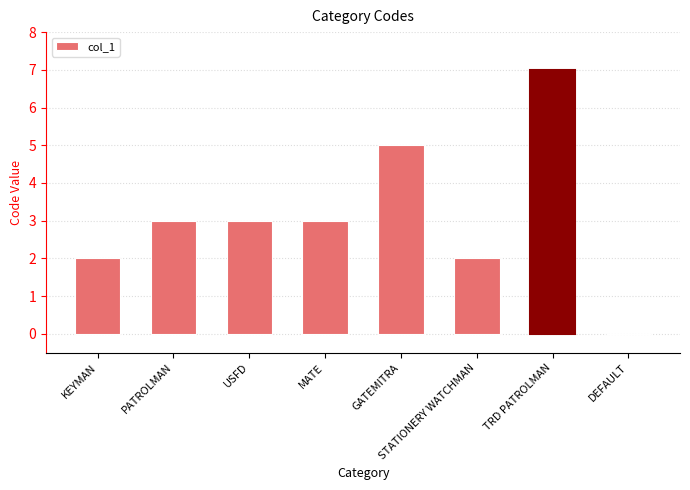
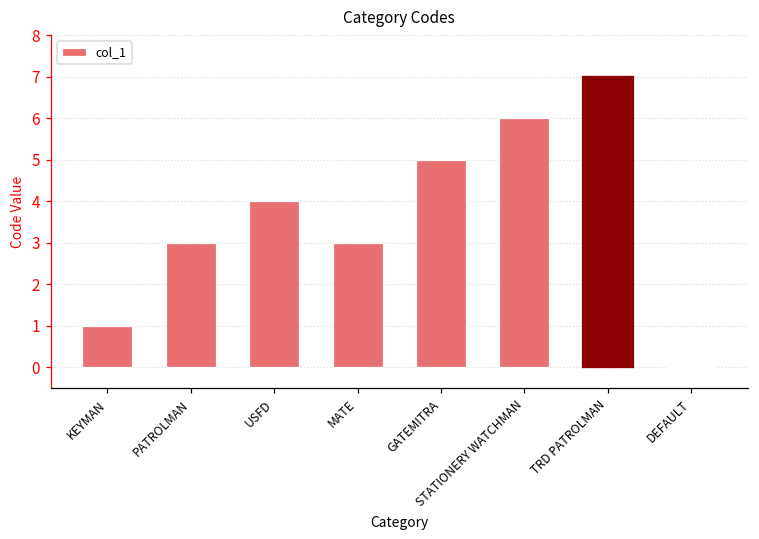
  {
-   "KEYMAN": 2,
+   "KEYMAN": 1,
    "PATROLMAN": 3,
-   "USFD": 3,
+   "USFD": 4,
    "MATE": 3,
    "GATEMITRA": 5,
-   "STATIONERY WATCHMAN": 2,
+   "STATIONERY WATCHMAN": 6,
    "TRD PATROLMAN": 7,
    "DEFAULT": 0
  }
